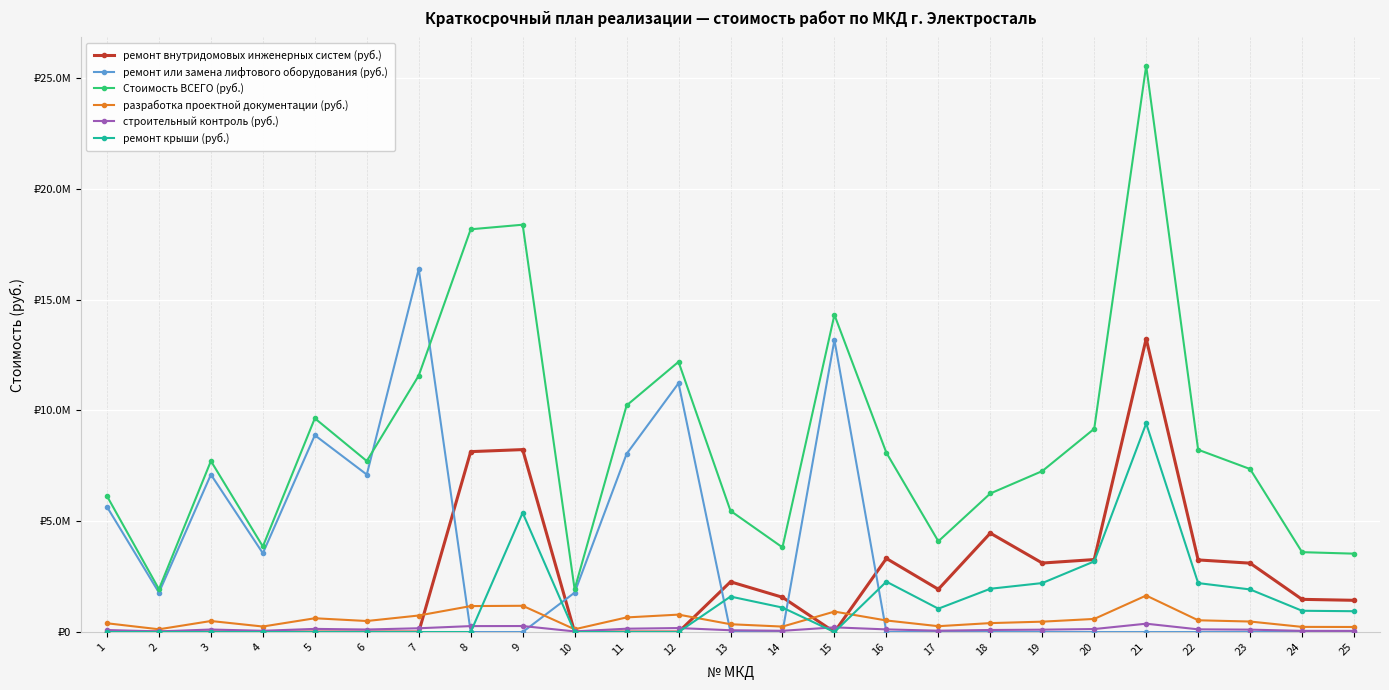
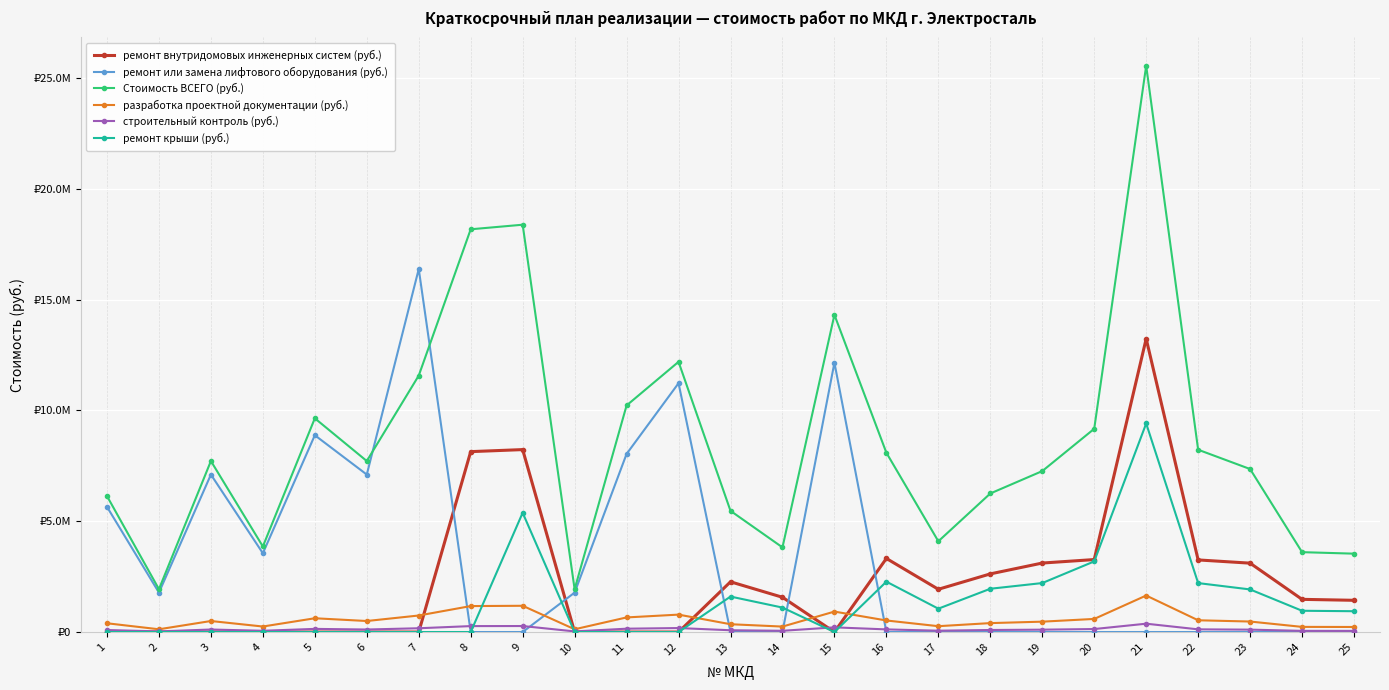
  {
    "ремонт внутридомовых инженерных систем (руб.)": {
      "8": "₽8100000",
      "9": "₽8200000",
      "13": "₽2300000",
      "14": "₽1600000",
      "16": "₽3300000",
      "17": "₽1900000",
-     "18": "₽4500000",
+     "18": "₽2600000",
      "19": "₽3100000",
      "21": "₽13200000",
      "22": "₽3300000",
      "23": "₽3100000",
      "24": "₽1500000",
      "25": "₽1400000"
    },
    "ремонт или замена лифтового оборудования (руб.)": {
      "1": "₽5700000",
      "2": "₽1800000",
      "3": "₽7100000",
      "4": "₽3600000",
      "5": "₽8900000",
      "6": "₽7100000",
      "7": "₽16400000",
      "9": "₽0",
      "10": "₽1800000",
      "11": "₽8000000",
      "12": "₽11200000",
-     "15": "₽13200000",
+     "15": "₽12200000",
      "16": "₽0",
      "20": "₽0",
      "21": "₽0",
      "22": "₽0"
    },
    "разработка проектной документации (руб.)": {
      "1": "₽400000",
      "3": "₽500000",
      "4": "₽200000",
      "5": "₽600000",
      "6": "₽500000",
      "7": "₽700000",
      "8": "₽1200000",
      "9": "₽1200000",
      "11": "₽700000",
      "12": "₽800000",
      "13": "₽400000",
      "14": "₽200000",
      "15": "₽900000",
      "16": "₽500000",
      "17": "₽300000",
      "18": "₽400000",
      "19": "₽500000",
      "20": "₽600000",
      "21": "₽1600000",
      "22": "₽500000",
      "23": "₽500000",
      "24": "₽200000",
      "25": "₽200000"
    },
    "строительный контроль (руб.)": {
      "5": "₽100000",
      "7": "₽200000",
      "8": "₽300000",
      "9": "₽300000",
      "11": "₽200000",
      "12": "₽200000",
      "15": "₽200000",
      "16": "₽100000",
      "20": "₽100000",
      "21": "₽400000",
      "22": "₽100000"
    }
  }
